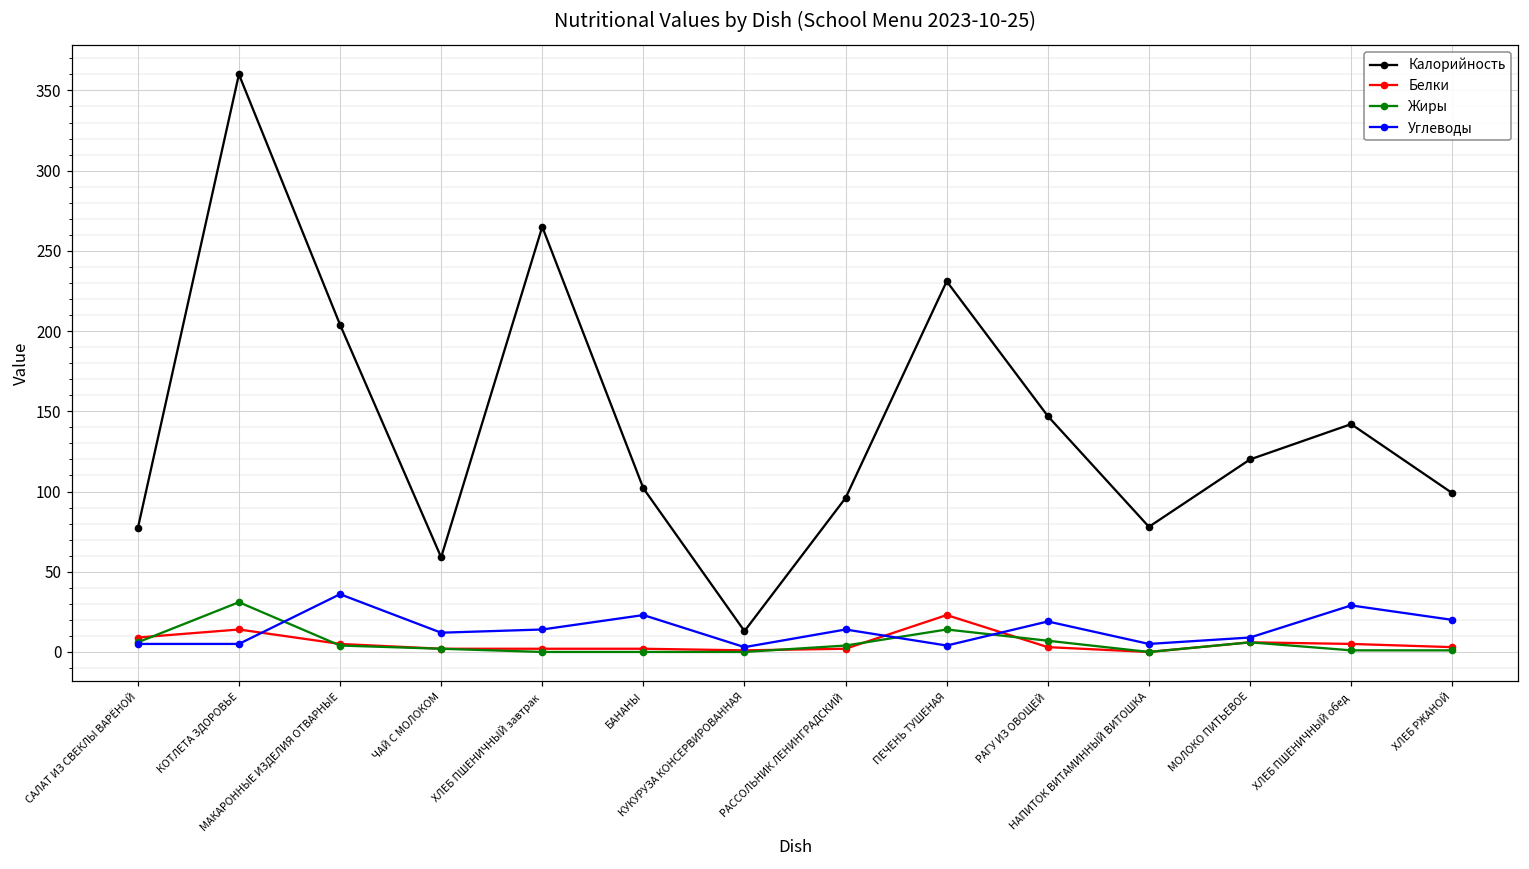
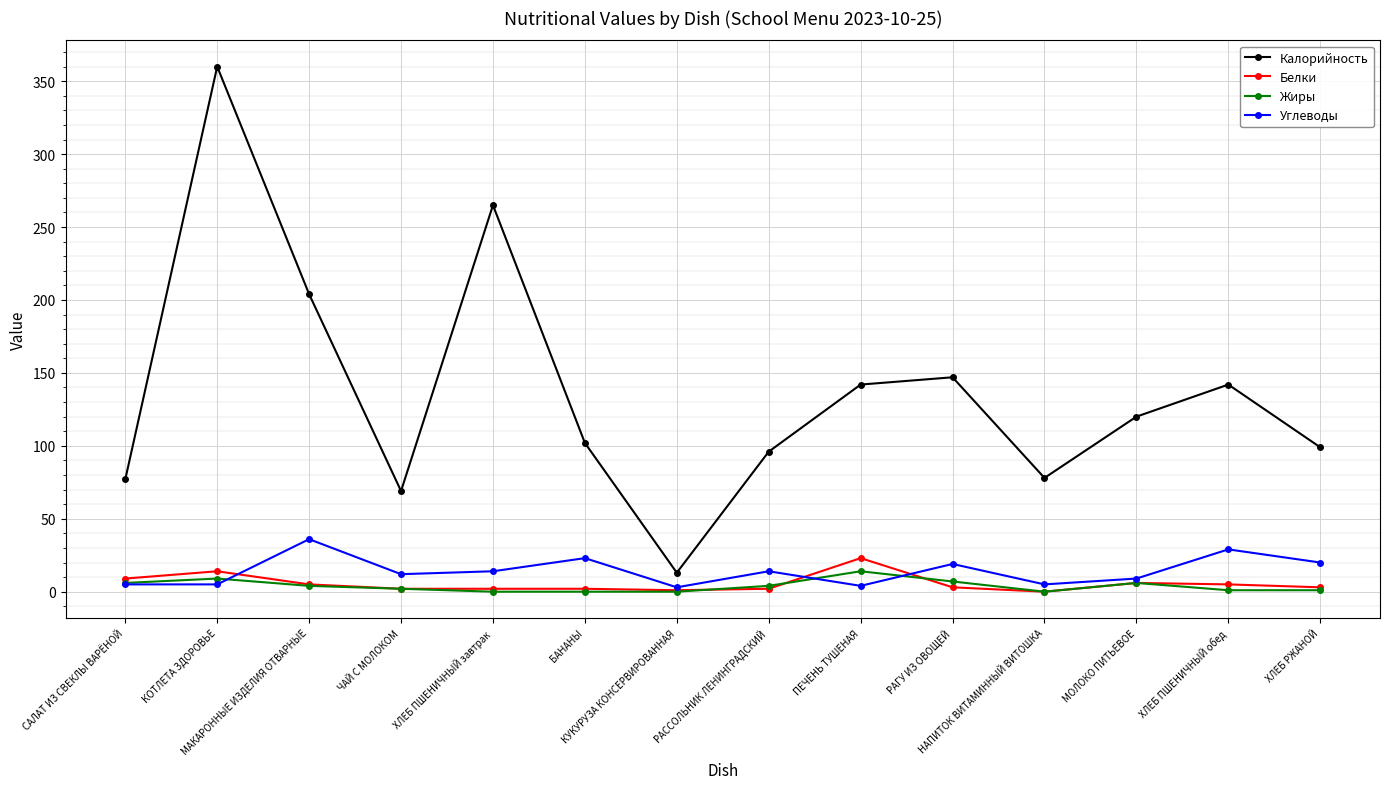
  {
    "Калорийность": {
      "САЛАТ ИЗ СВЕКЛЫ ВАРЁНОЙ": 77,
      "КОТЛЕТА ЗДОРОВЬЕ": 360,
      "МАКАРОННЫЕ ИЗДЕЛИЯ ОТВАРНЫЕ": 204,
-     "ЧАЙ С МОЛОКОМ": 59,
+     "ЧАЙ С МОЛОКОМ": 69,
      "ХЛЕБ ПШЕНИЧНЫЙ завтрак": 265,
      "БАНАНЫ": 102,
      "КУКУРУЗА КОНСЕРВИРОВАННАЯ": 13,
      "РАССОЛЬНИК ЛЕНИНГРАДСКИЙ": 96,
-     "ПЕЧЕНЬ ТУШЕНАЯ": 231,
+     "ПЕЧЕНЬ ТУШЕНАЯ": 142,
      "РАГУ ИЗ ОВОЩЕЙ": 147,
      "НАПИТОК ВИТАМИННЫЙ ВИТОШКА": 78,
      "МОЛОКО ПИТЬЕВОЕ": 120,
      "ХЛЕБ ПШЕНИЧНЫЙ обед": 142,
      "ХЛЕБ РЖАНОЙ": 99
    },
    "Белки": {
      "САЛАТ ИЗ СВЕКЛЫ ВАРЁНОЙ": 9,
      "КОТЛЕТА ЗДОРОВЬЕ": 14,
      "ХЛЕБ ПШЕНИЧНЫЙ завтрак": 2,
      "БАНАНЫ": 2,
      "РАССОЛЬНИК ЛЕНИНГРАДСКИЙ": 2,
      "ПЕЧЕНЬ ТУШЕНАЯ": 23,
      "РАГУ ИЗ ОВОЩЕЙ": 3,
      "ХЛЕБ ПШЕНИЧНЫЙ обед": 5,
      "ХЛЕБ РЖАНОЙ": 3
    },
    "Жиры": {
-     "КОТЛЕТА ЗДОРОВЬЕ": 31,
+     "КОТЛЕТА ЗДОРОВЬЕ": 9,
      "ХЛЕБ ПШЕНИЧНЫЙ завтрак": 0,
      "БАНАНЫ": 0,
      "РАССОЛЬНИК ЛЕНИНГРАДСКИЙ": 4,
      "ПЕЧЕНЬ ТУШЕНАЯ": 14,
      "РАГУ ИЗ ОВОЩЕЙ": 7,
      "ХЛЕБ ПШЕНИЧНЫЙ обед": 1,
      "ХЛЕБ РЖАНОЙ": 1
    },
    "Углеводы": {
      "КОТЛЕТА ЗДОРОВЬЕ": 5,
      "МАКАРОННЫЕ ИЗДЕЛИЯ ОТВАРНЫЕ": 36,
      "ЧАЙ С МОЛОКОМ": 12,
      "ХЛЕБ ПШЕНИЧНЫЙ завтрак": 14,
      "БАНАНЫ": 23,
      "КУКУРУЗА КОНСЕРВИРОВАННАЯ": 3,
      "РАССОЛЬНИК ЛЕНИНГРАДСКИЙ": 14,
      "ПЕЧЕНЬ ТУШЕНАЯ": 4,
      "РАГУ ИЗ ОВОЩЕЙ": 19,
      "НАПИТОК ВИТАМИННЫЙ ВИТОШКА": 5,
      "МОЛОКО ПИТЬЕВОЕ": 9,
      "ХЛЕБ ПШЕНИЧНЫЙ обед": 29,
      "ХЛЕБ РЖАНОЙ": 20
    }
  }
